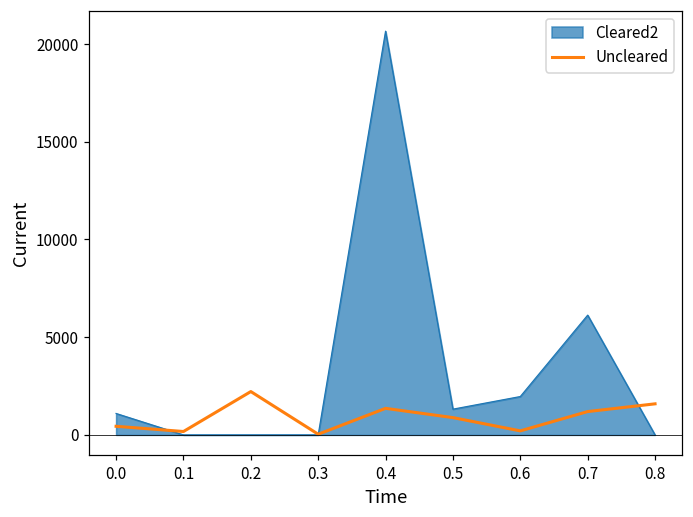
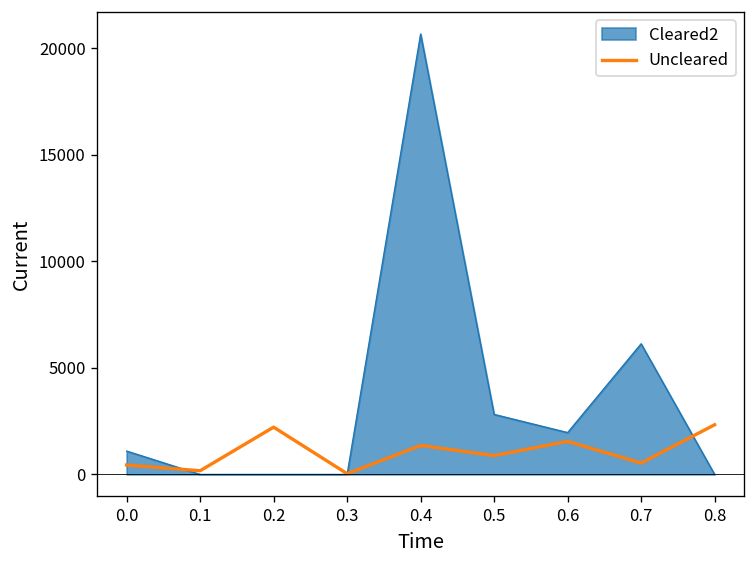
  {
    "Cleared2": {
      "0.0": 1100,
      "0.1": 0,
      "0.2": 0,
      "0.4": 20700,
-     "0.5": 1300,
+     "0.5": 2800,
      "0.6": 2000,
      "0.7": 6100,
      "0.8": 0
    },
    "Uncleared": {
      "0.0": 400,
      "0.1": 200,
      "0.2": 2200,
      "0.4": 1400,
      "0.5": 900,
-     "0.6": 200,
-     "0.7": 1200,
-     "0.8": 1600
+     "0.6": 1600,
+     "0.7": 500,
+     "0.8": 2300
    }
  }
